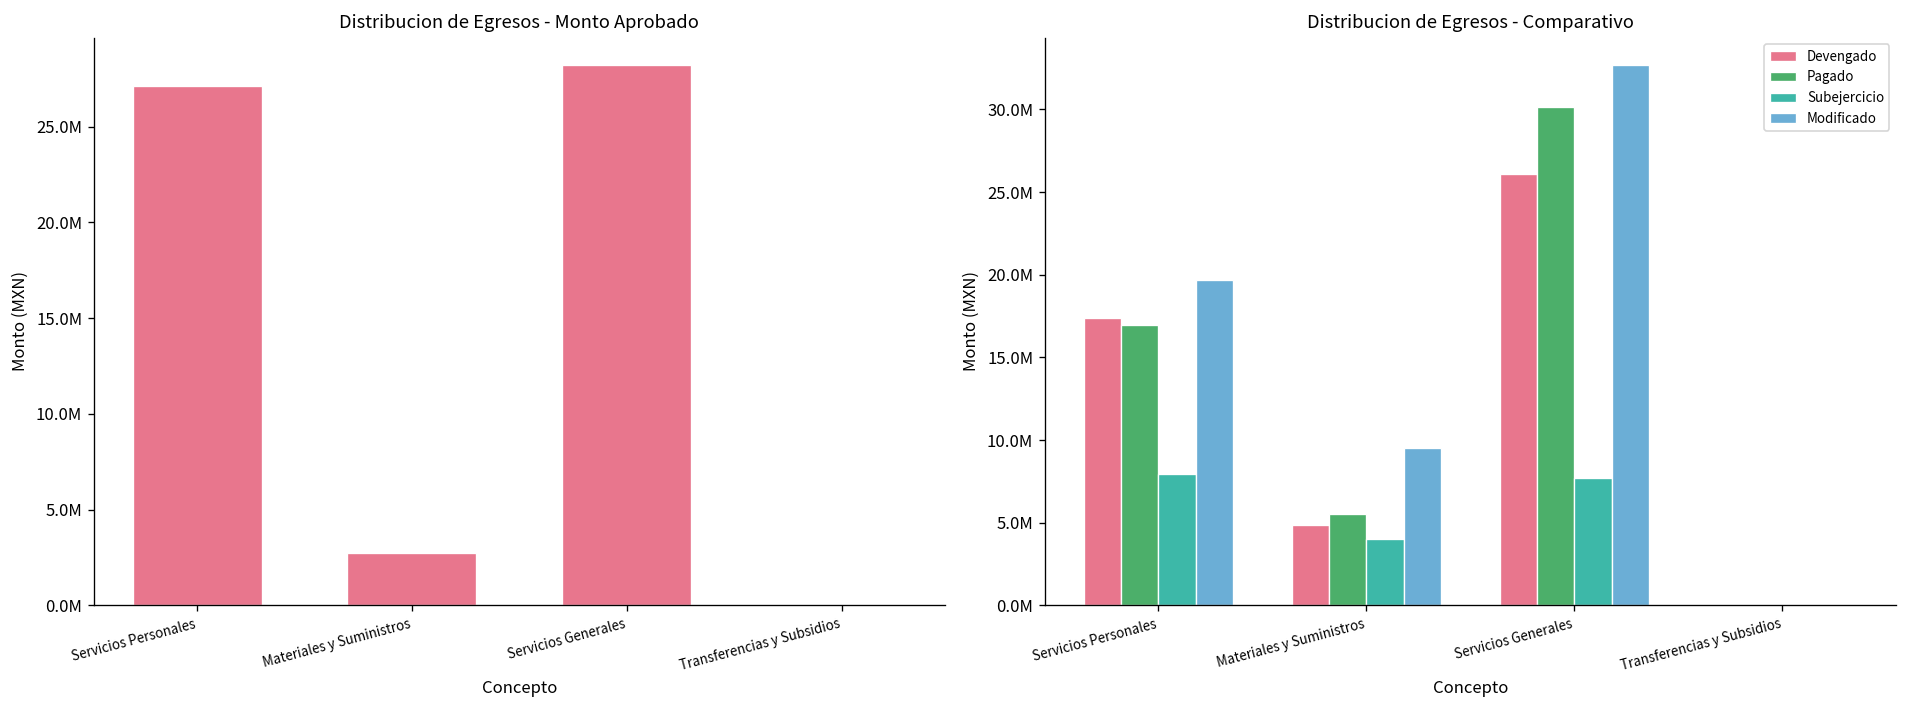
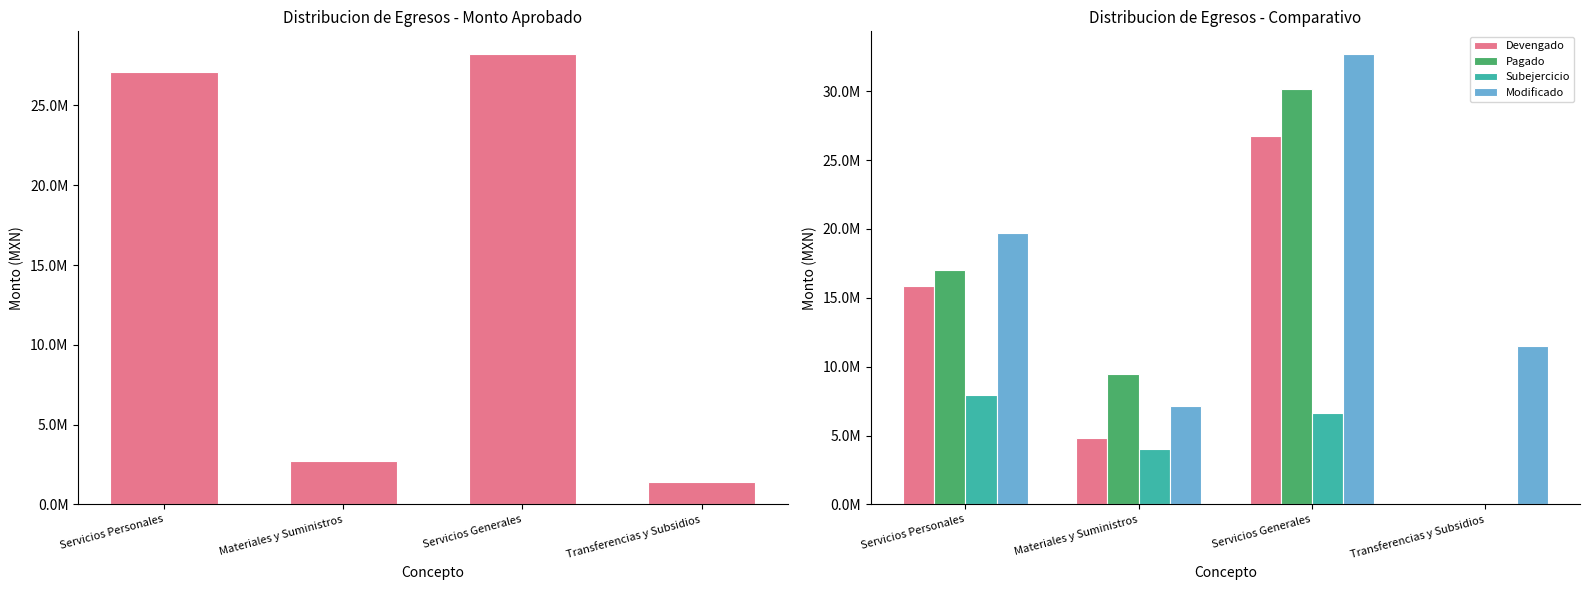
  {
    "Distribucion de Egresos - Monto Aprobado": {
      "Servicios Personales": 27100000,
      "Materiales y Suministros": 2700000,
      "Servicios Generales": 28200000,
-     "Transferencias y Subsidios": 0
+     "Transferencias y Subsidios": 1400000
    },
    "Distribucion de Egresos - Comparativo": {
      "Devengado": {
-       "Servicios Personales": 17400000,
+       "Servicios Personales": 15800000,
        "Materiales y Suministros": 4800000,
-       "Servicios Generales": 26100000,
+       "Servicios Generales": 26800000,
        "Transferencias y Subsidios": 0
      },
      "Pagado": {
        "Servicios Personales": 17000000,
-       "Materiales y Suministros": 5500000,
+       "Materiales y Suministros": 9500000,
        "Servicios Generales": 30100000,
        "Transferencias y Subsidios": 0
      },
      "Subejercicio": {
        "Servicios Personales": 8000000,
        "Materiales y Suministros": 4000000,
-       "Servicios Generales": 7700000
+       "Servicios Generales": 6600000
      },
      "Modificado": {
        "Servicios Personales": 19700000,
-       "Materiales y Suministros": 9500000,
+       "Materiales y Suministros": 7100000,
        "Servicios Generales": 32700000,
-       "Transferencias y Subsidios": 0
+       "Transferencias y Subsidios": 11500000
      }
    }
  }
